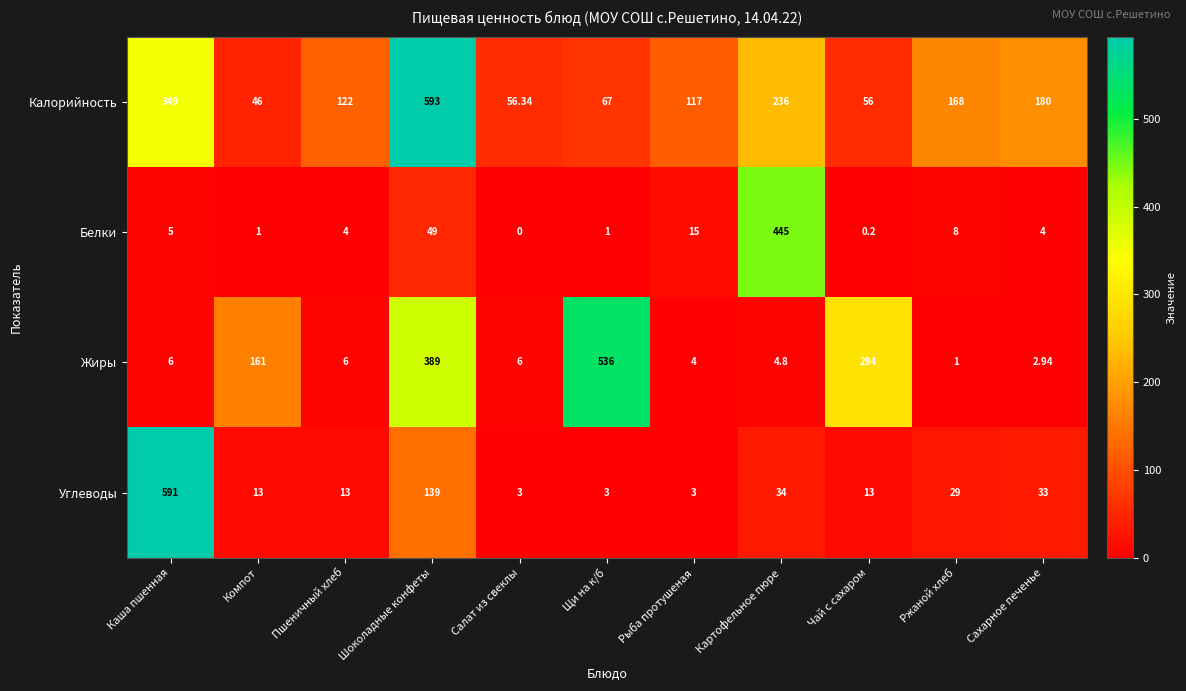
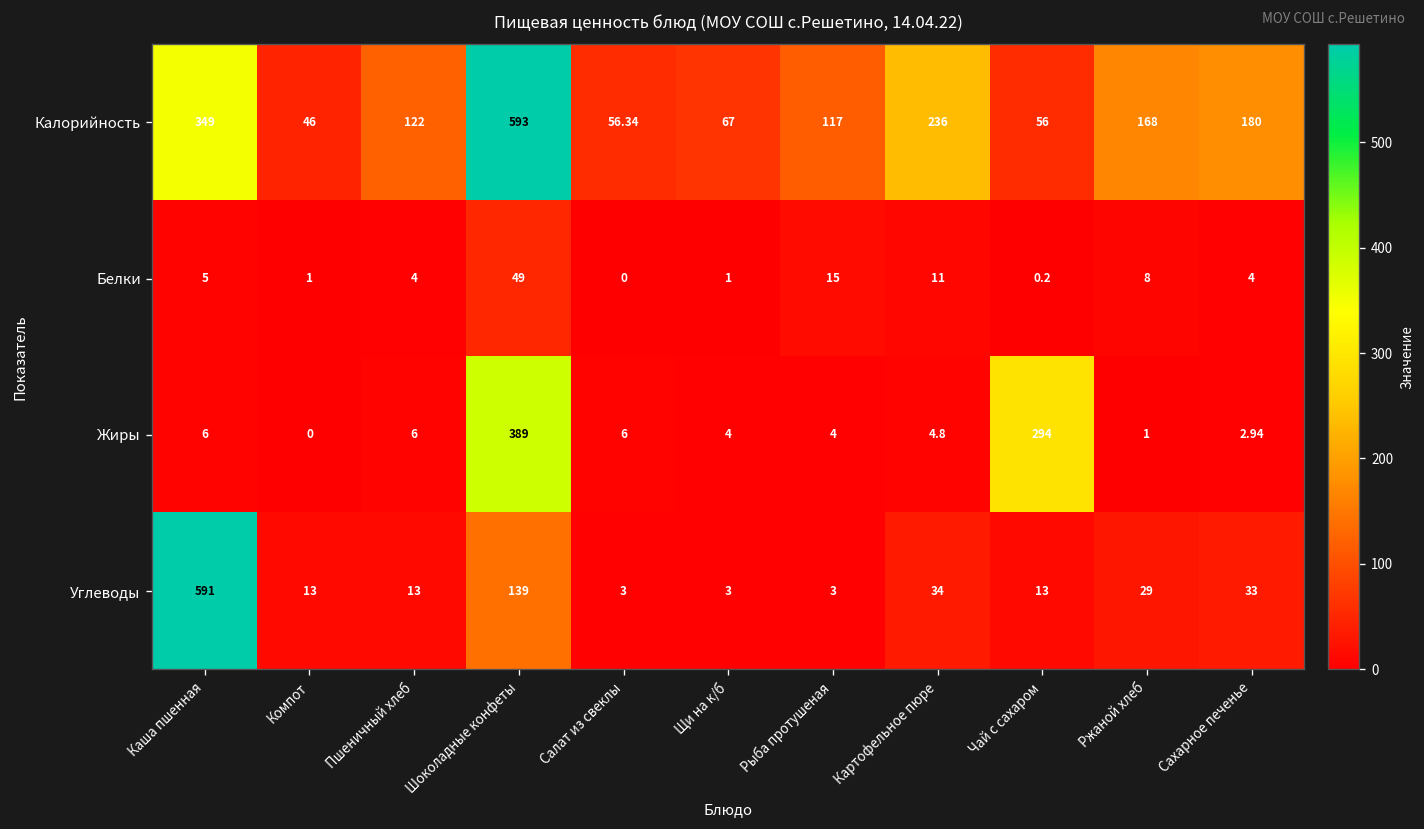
  {
    "Калорийность": {
      "Каша пшенная": 349,
      "Компот": 46,
      "Пшеничный хлеб": 122,
      "Шоколадные конфеты": 593,
      "Салат из свеклы": 56.34,
      "Щи на к/б": 67,
      "Рыба протушеная": 117,
      "Картофельное пюре": 236,
      "Чай с сахаром": 56,
      "Ржаной хлеб": 168,
      "Сахарное печенье": 180
    },
    "Белки": {
      "Каша пшенная": 5,
      "Компот": 1,
      "Пшеничный хлеб": 4,
      "Шоколадные конфеты": 49,
      "Салат из свеклы": 0,
      "Щи на к/б": 1,
      "Рыба протушеная": 15,
-     "Картофельное пюре": 445,
+     "Картофельное пюре": 11,
      "Чай с сахаром": 0.2,
      "Ржаной хлеб": 8,
      "Сахарное печенье": 4
    },
    "Жиры": {
      "Каша пшенная": 6,
-     "Компот": 161,
+     "Компот": 0,
      "Пшеничный хлеб": 6,
      "Шоколадные конфеты": 389,
      "Салат из свеклы": 6,
-     "Щи на к/б": 536,
+     "Щи на к/б": 4,
      "Рыба протушеная": 4,
      "Картофельное пюре": 4.8,
      "Чай с сахаром": 294,
      "Ржаной хлеб": 1,
      "Сахарное печенье": 2.94
    },
    "Углеводы": {
      "Каша пшенная": 591,
      "Компот": 13,
      "Пшеничный хлеб": 13,
      "Шоколадные конфеты": 139,
      "Салат из свеклы": 3,
      "Щи на к/б": 3,
      "Рыба протушеная": 3,
      "Картофельное пюре": 34,
      "Чай с сахаром": 13,
      "Ржаной хлеб": 29,
      "Сахарное печенье": 33
    }
  }
